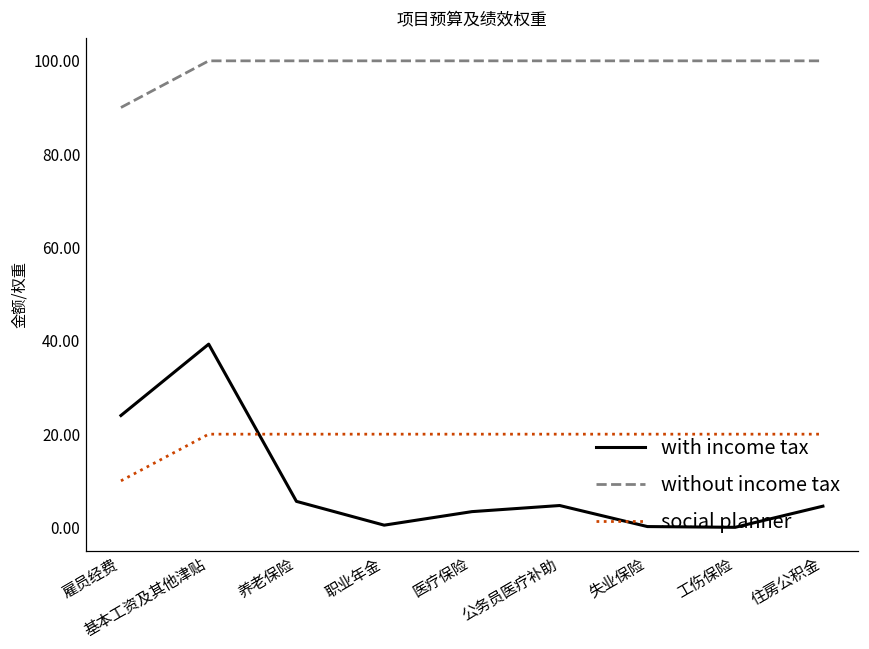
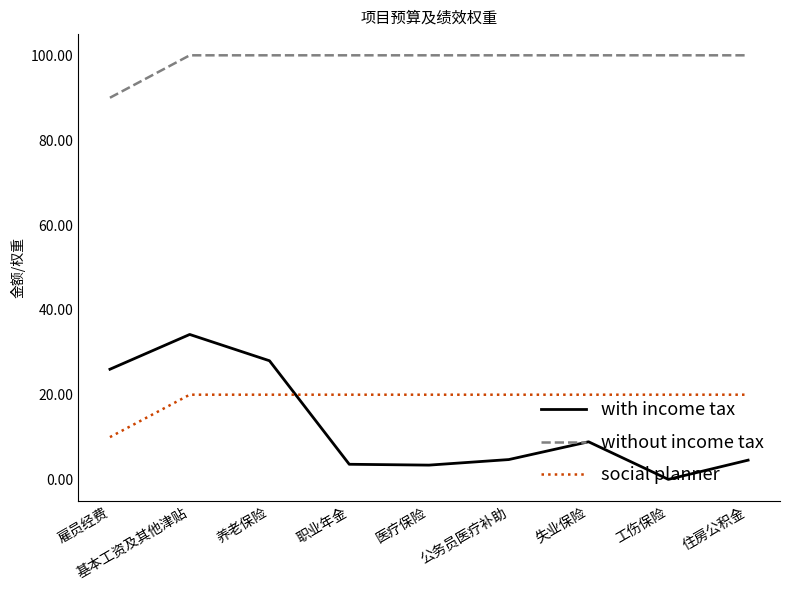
  {
    "with income tax": {
-     "雇员经费": 24,
-     "基本工资及其他津贴": 39,
-     "养老保险": 6,
-     "职业年金": 1,
+     "雇员经费": 26,
+     "基本工资及其他津贴": 34,
+     "养老保险": 28,
+     "职业年金": 4,
      "医疗保险": 3,
      "公务员医疗补助": 5,
-     "失业保险": 0,
+     "失业保险": 9,
      "工伤保险": 0,
      "住房公积金": 5
    },
    "without income tax": {
      "雇员经费": 90,
      "基本工资及其他津贴": 100,
      "养老保险": 100,
      "职业年金": 100,
      "医疗保险": 100,
      "公务员医疗补助": 100,
      "失业保险": 100,
      "工伤保险": 100,
      "住房公积金": 100
    },
    "social planner": {
      "雇员经费": 10,
      "基本工资及其他津贴": 20,
      "养老保险": 20,
      "职业年金": 20,
      "医疗保险": 20,
      "公务员医疗补助": 20,
      "失业保险": 20,
      "工伤保险": 20,
      "住房公积金": 20
    }
  }
